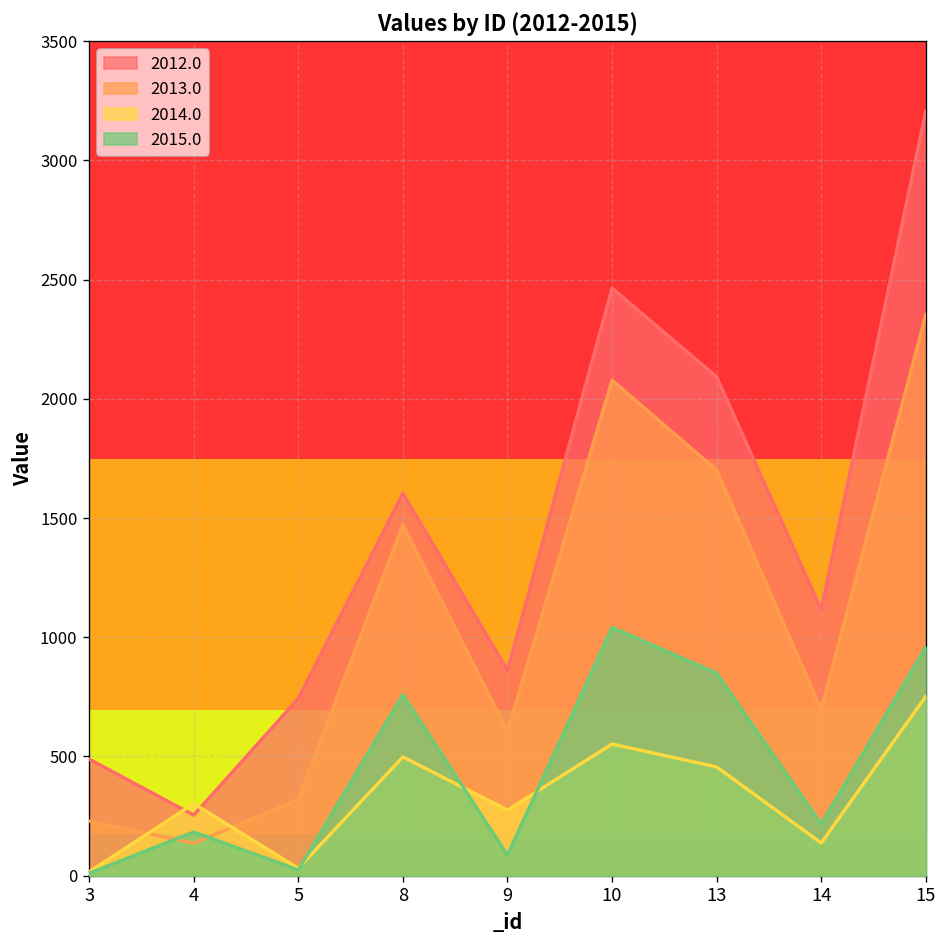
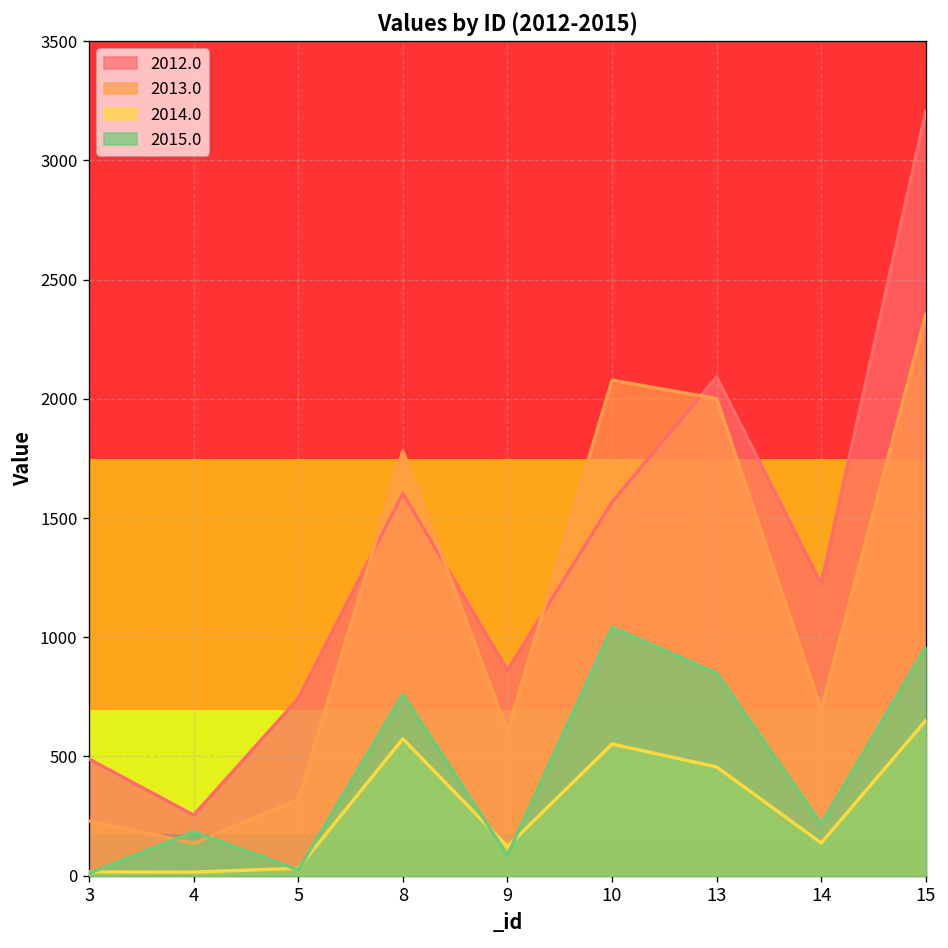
  {
    "2012.0": {
      "3": 490,
      "4": 250,
      "5": 740,
      "8": 1600,
      "9": 860,
-     "10": 2460,
+     "10": 1570,
      "13": 2090,
-     "14": 1120,
+     "14": 1220,
      "15": 3210
    },
    "2013.0": {
      "3": 230,
      "4": 140,
      "5": 320,
-     "8": 1470,
+     "8": 1780,
      "9": 610,
      "10": 2080,
-     "13": 1700,
+     "13": 2000,
      "14": 700,
      "15": 2350
    },
    "2014.0": {
-     "4": 300,
-     "8": 500,
-     "9": 280,
+     "4": 20,
+     "8": 570,
+     "9": 120,
      "10": 550,
      "13": 460,
      "14": 140,
-     "15": 750
+     "15": 650
    },
    "2015.0": {
      "4": 180,
      "8": 760,
      "9": 90,
      "10": 1040,
      "13": 850,
      "14": 220,
      "15": 960
    }
  }
